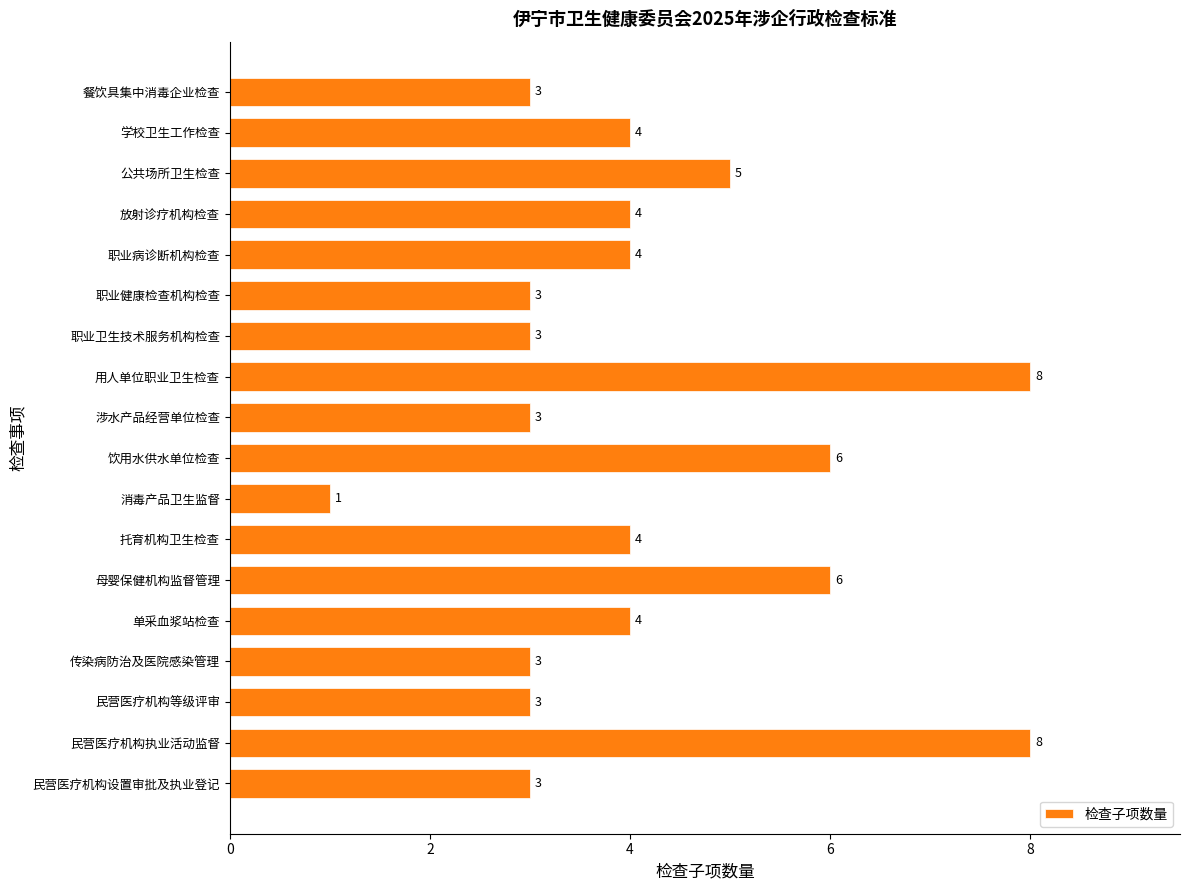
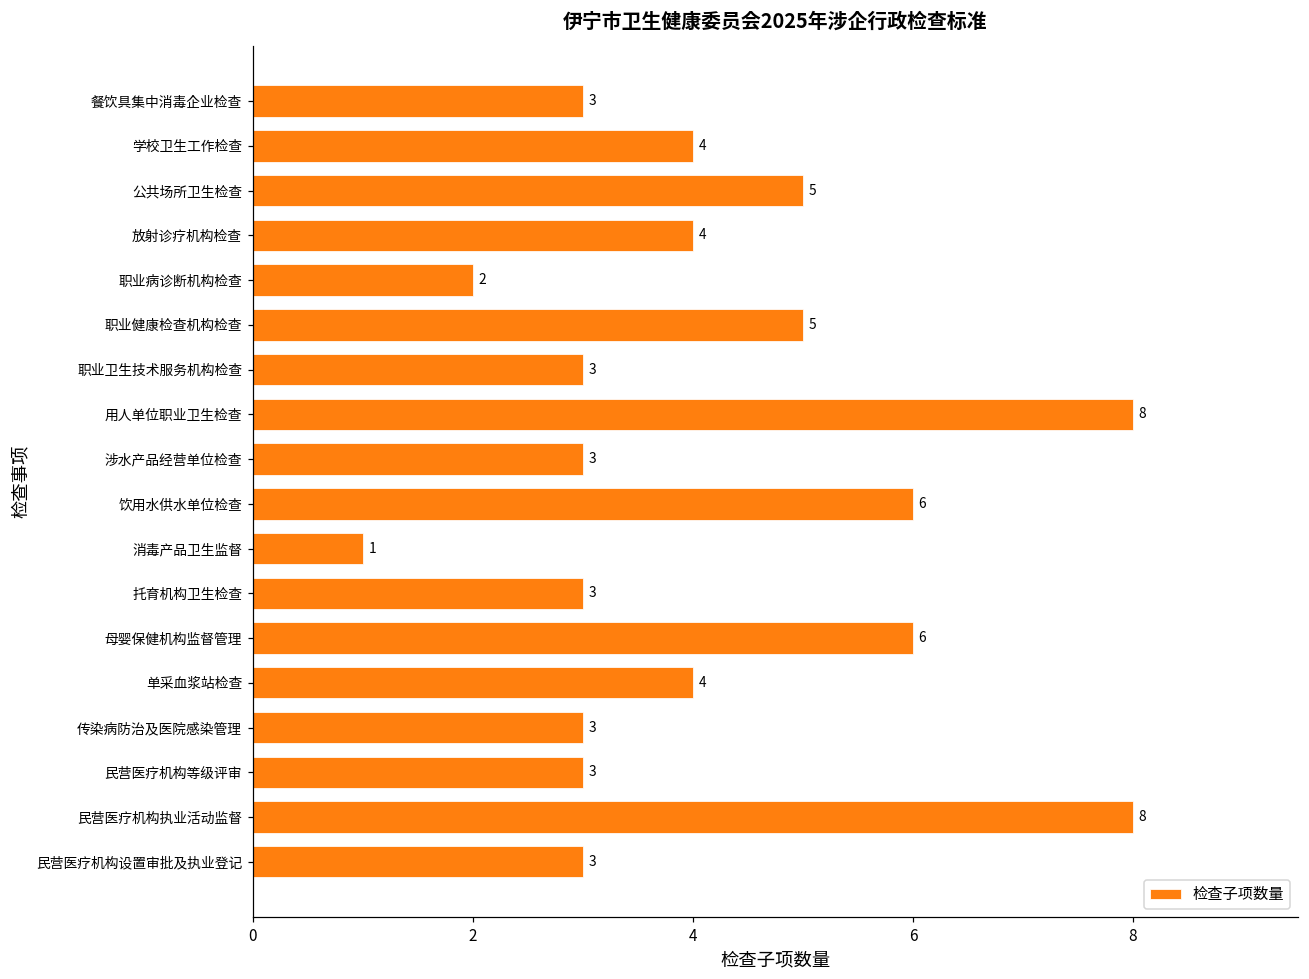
  {
    "餐饮具集中消毒企业检查": 3,
    "学校卫生工作检查": 4,
    "公共场所卫生检查": 5,
    "放射诊疗机构检查": 4,
-   "职业病诊断机构检查": 4,
-   "职业健康检查机构检查": 3,
+   "职业病诊断机构检查": 2,
+   "职业健康检查机构检查": 5,
    "职业卫生技术服务机构检查": 3,
    "用人单位职业卫生检查": 8,
    "涉水产品经营单位检查": 3,
    "饮用水供水单位检查": 6,
    "消毒产品卫生监督": 1,
-   "托育机构卫生检查": 4,
+   "托育机构卫生检查": 3,
    "母婴保健机构监督管理": 6,
    "单采血浆站检查": 4,
    "传染病防治及医院感染管理": 3,
    "民营医疗机构等级评审": 3,
    "民营医疗机构执业活动监督": 8,
    "民营医疗机构设置审批及执业登记": 3
  }
